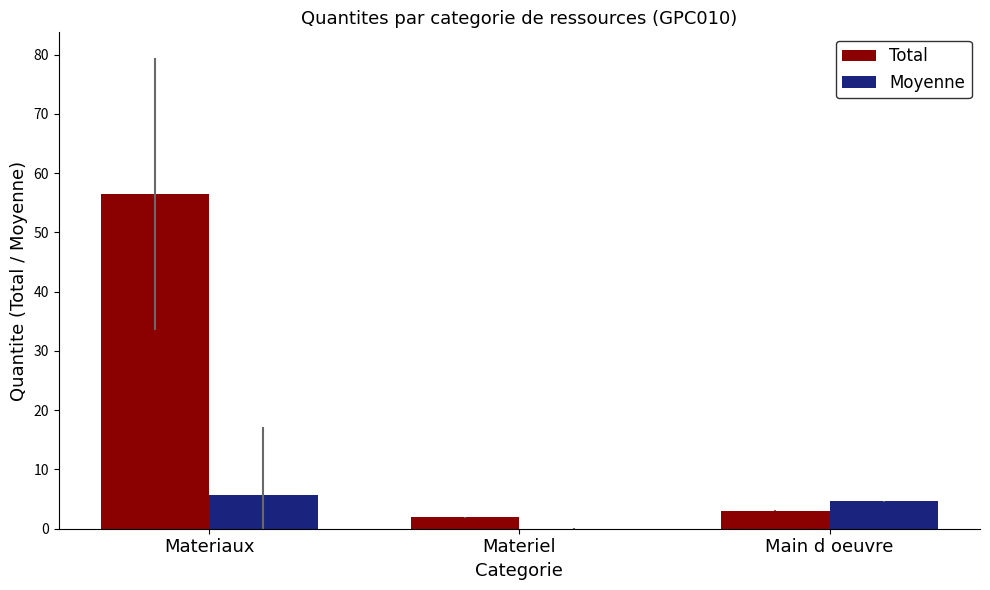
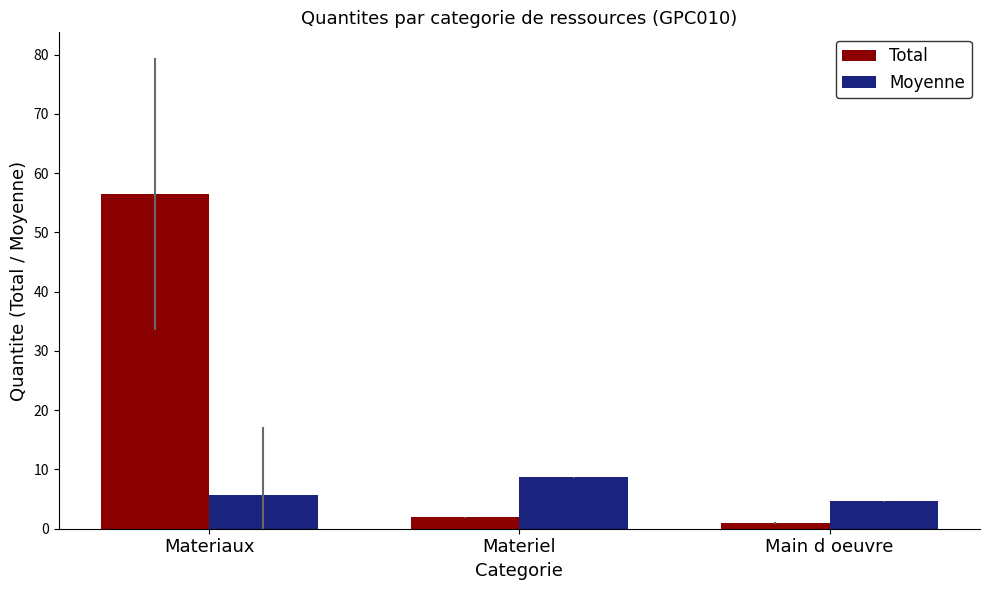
  {
    "Total": {
      "Materiaux": 56,
      "Materiel": 2,
-     "Main d oeuvre": 3
+     "Main d oeuvre": 1
    },
    "Moyenne": {
      "Materiaux": 6,
-     "Materiel": 0,
+     "Materiel": 9,
      "Main d oeuvre": 5
    }
  }
